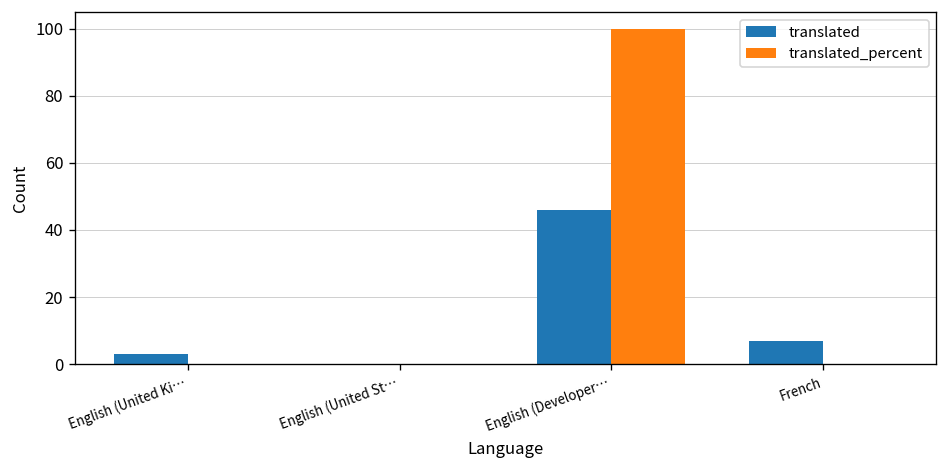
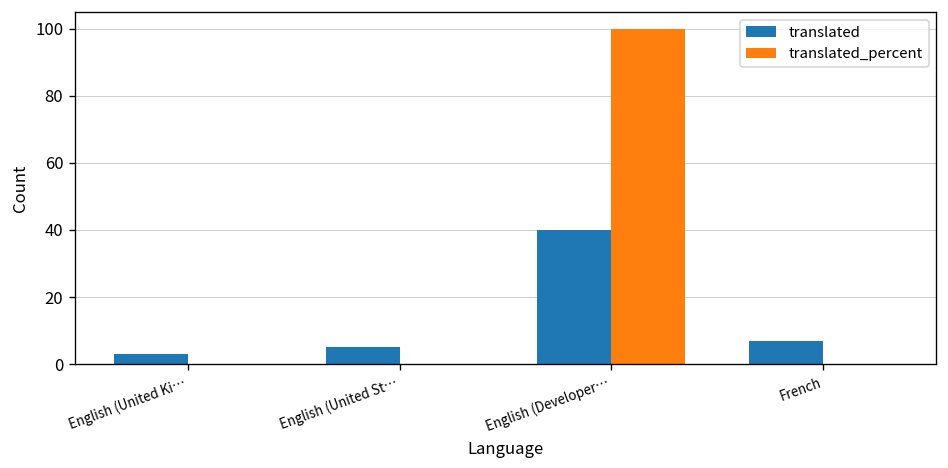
  {
    "translated": {
      "English (United Ki…": 3,
-     "English (United St…": 0,
-     "English (Developer…": 46,
+     "English (United St…": 5,
+     "English (Developer…": 40,
      "French": 7
    },
    "translated_percent": {
      "English (United Ki…": 0,
      "English (United St…": 0,
      "English (Developer…": 100,
      "French": 0
    }
  }
